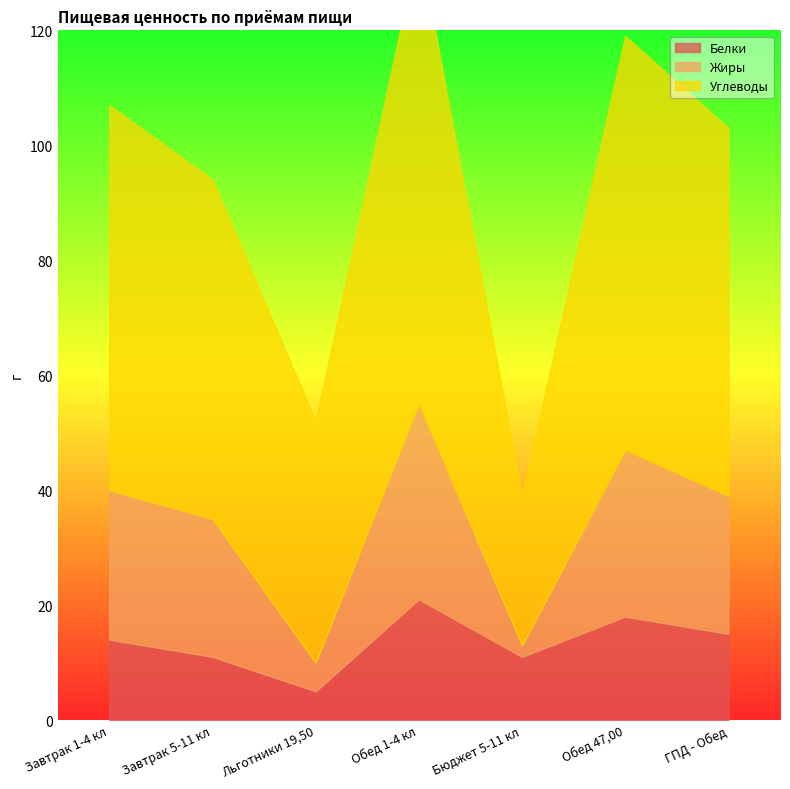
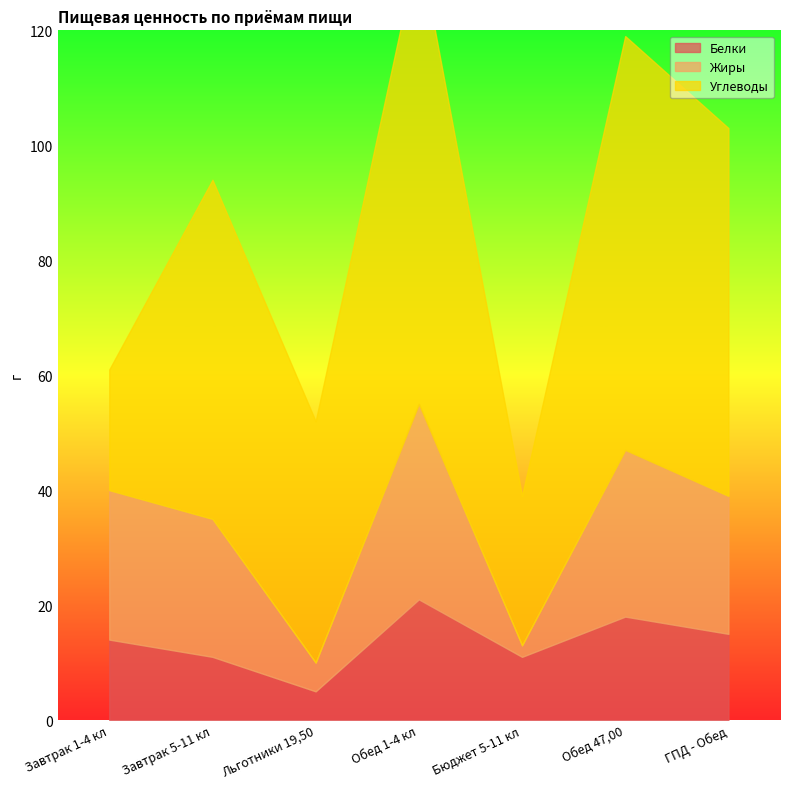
  {
    "Белки": {
      "Завтрак 1-4 кл": 14,
      "Завтрак 5-11 кл": 11,
      "Льготники 19,50": 5,
      "Обед 1-4 кл": 21,
      "Бюджет 5-11 кл": 11,
      "Обед 47,00": 18,
      "ГПД - Обед": 15
    },
    "Жиры": {
      "Завтрак 1-4 кл": 26,
      "Завтрак 5-11 кл": 24,
      "Льготники 19,50": 5,
      "Обед 1-4 кл": 34,
      "Бюджет 5-11 кл": 2,
      "Обед 47,00": 29,
      "ГПД - Обед": 24
    },
    "Углеводы": {
-     "Завтрак 1-4 кл": 67,
+     "Завтрак 1-4 кл": 21,
      "Завтрак 5-11 кл": 59,
      "Льготники 19,50": 42,
      "Бюджет 5-11 кл": 26,
      "Обед 47,00": 72,
      "ГПД - Обед": 64
    }
  }
